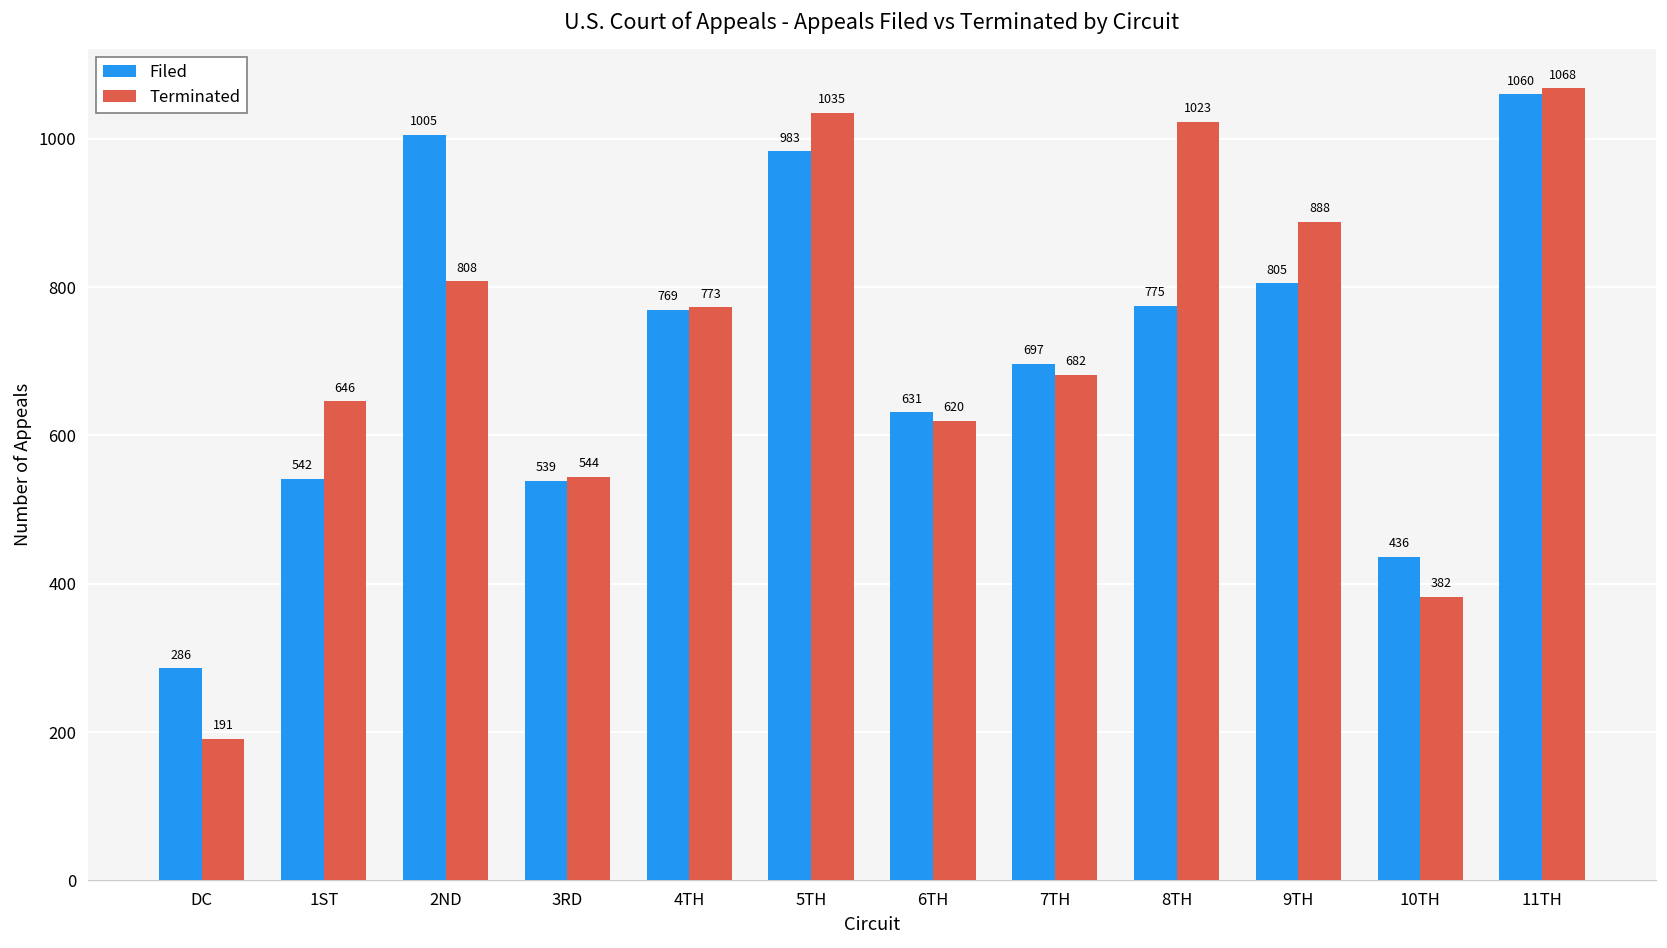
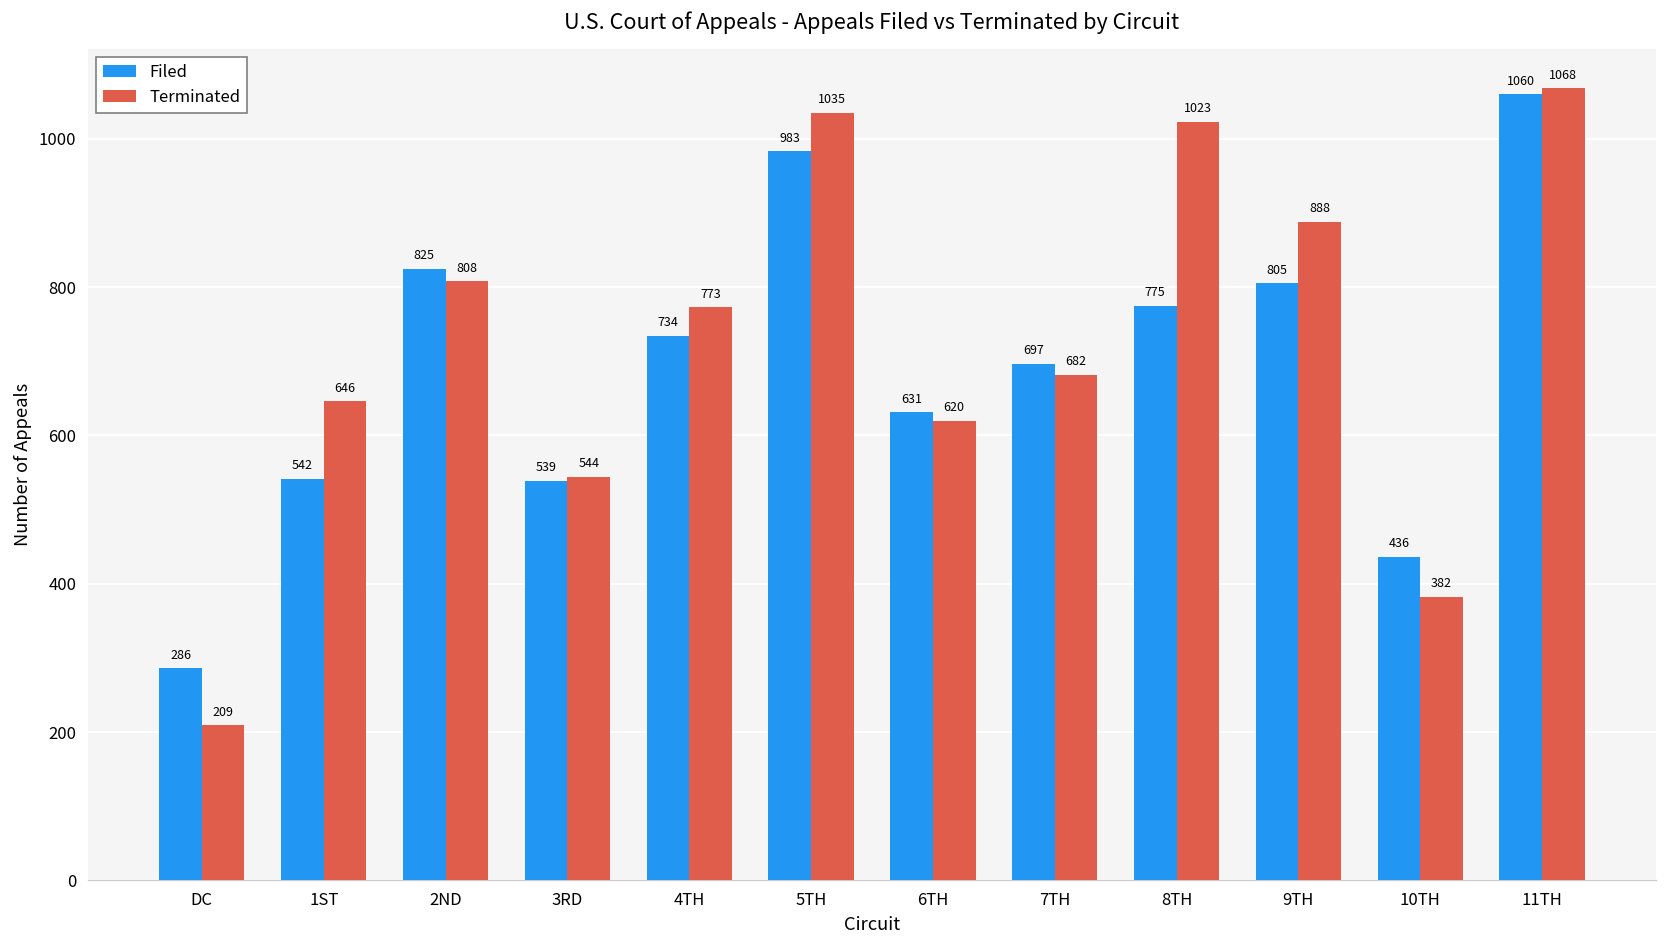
  {
    "Filed": {
      "DC": 286,
      "1ST": 542,
-     "2ND": 1005,
+     "2ND": 825,
      "3RD": 539,
-     "4TH": 769,
+     "4TH": 734,
      "5TH": 983,
      "6TH": 631,
      "7TH": 697,
      "8TH": 775,
      "9TH": 805,
      "10TH": 436,
      "11TH": 1060
    },
    "Terminated": {
-     "DC": 191,
+     "DC": 209,
      "1ST": 646,
      "2ND": 808,
      "3RD": 544,
      "4TH": 773,
      "5TH": 1035,
      "6TH": 620,
      "7TH": 682,
      "8TH": 1023,
      "9TH": 888,
      "10TH": 382,
      "11TH": 1068
    }
  }
